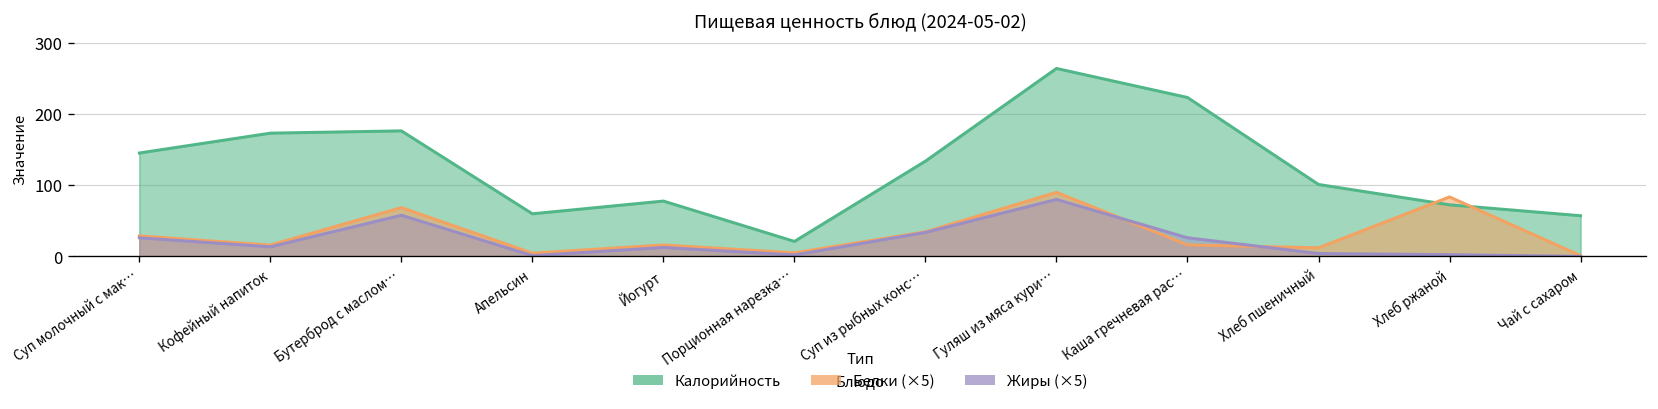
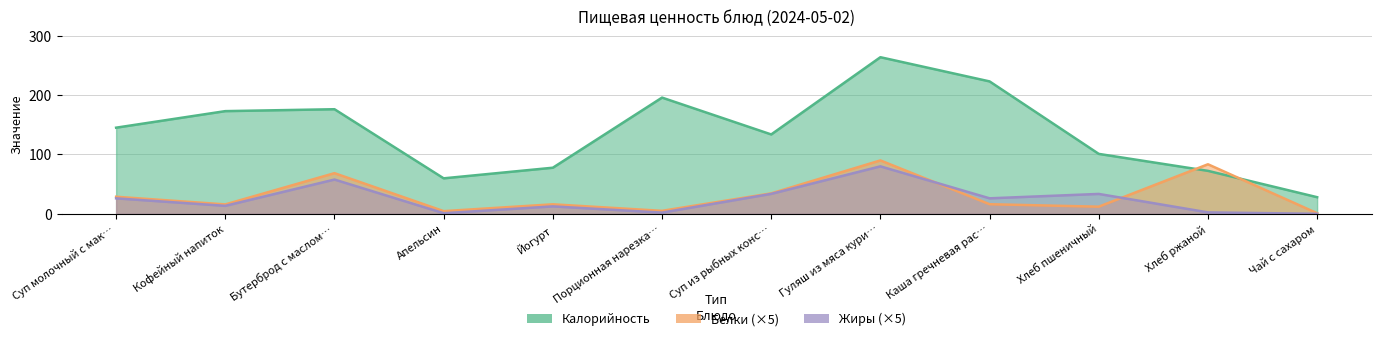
  {
    "Калорийность": {
      "Суп молочный с мак…": 150,
      "Кофейный напиток": 170,
      "Бутерброд с маслом…": 180,
      "Апельсин": 60,
      "Йогурт": 80,
-     "Порционная нарезка…": 20,
+     "Порционная нарезка…": 200,
      "Суп из рыбных конс…": 130,
      "Гуляш из мяса кури…": 260,
      "Каша гречневая рас…": 220,
      "Хлеб пшеничный": 100,
      "Хлеб ржаной": 70,
-     "Чай с сахаром": 60
+     "Чай с сахаром": 30
    },
    "Белки (×5)": {
      "Бутерброд с маслом…": 70,
      "Гуляш из мяса кури…": 90,
      "Каша гречневая рас…": 20,
      "Хлеб пшеничный": 10,
      "Хлеб ржаной": 80
    },
    "Жиры (×5)": {
      "Бутерброд с маслом…": 60,
      "Гуляш из мяса кури…": 80,
      "Каша гречневая рас…": 30,
-     "Хлеб пшеничный": 0,
+     "Хлеб пшеничный": 30,
      "Хлеб ржаной": 0
    }
  }
